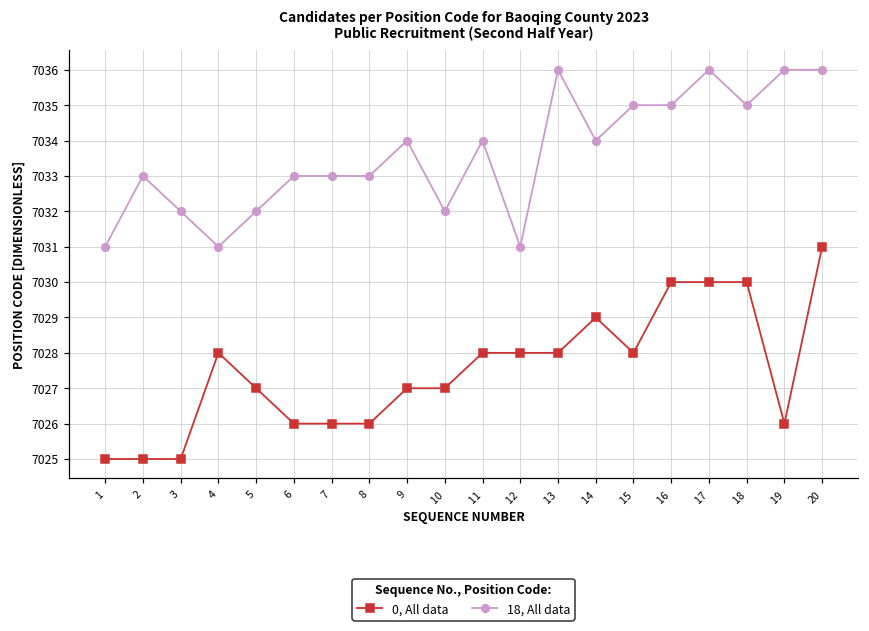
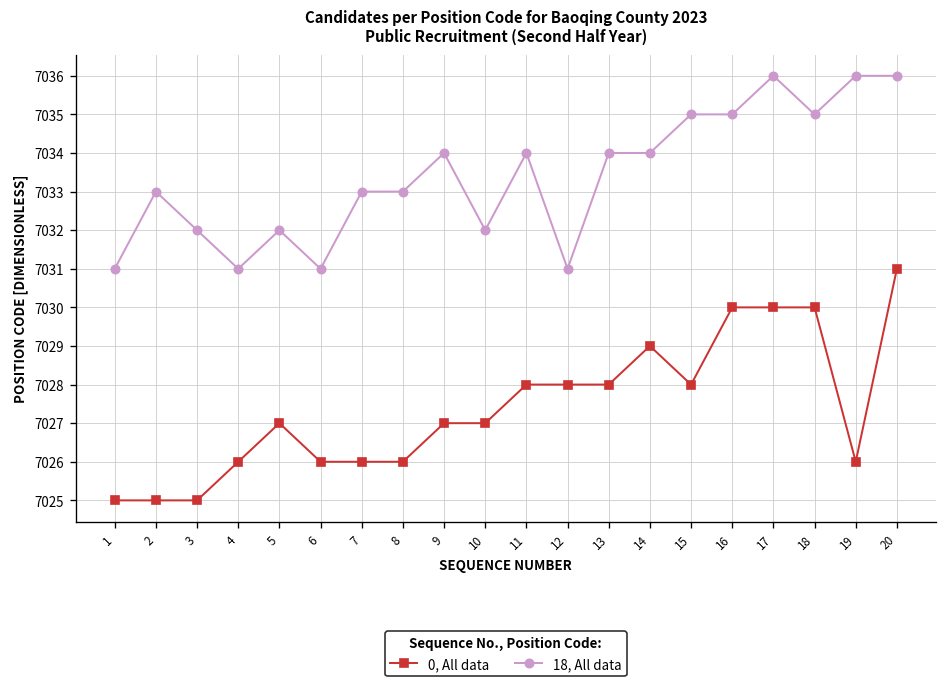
  {
    "0, All data": {
      "1": 7025,
      "2": 7025,
      "3": 7025,
-     "4": 7028,
+     "4": 7026,
      "5": 7027,
      "6": 7026,
      "7": 7026,
      "8": 7026,
      "9": 7027,
      "10": 7027,
      "11": 7028,
      "12": 7028,
      "13": 7028,
      "14": 7029,
      "15": 7028,
      "16": 7030,
      "17": 7030,
      "18": 7030,
      "19": 7026,
      "20": 7031
    },
    "18, All data": {
      "1": 7031,
      "2": 7033,
      "3": 7032,
      "4": 7031,
      "5": 7032,
-     "6": 7033,
+     "6": 7031,
      "7": 7033,
      "8": 7033,
      "9": 7034,
      "10": 7032,
      "11": 7034,
      "12": 7031,
-     "13": 7036,
+     "13": 7034,
      "14": 7034,
      "15": 7035,
      "16": 7035,
      "17": 7036,
      "18": 7035,
      "19": 7036,
      "20": 7036
    }
  }
